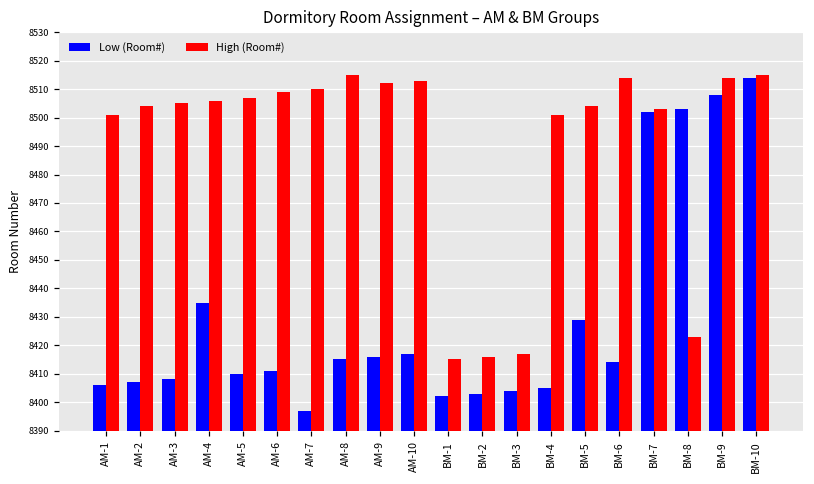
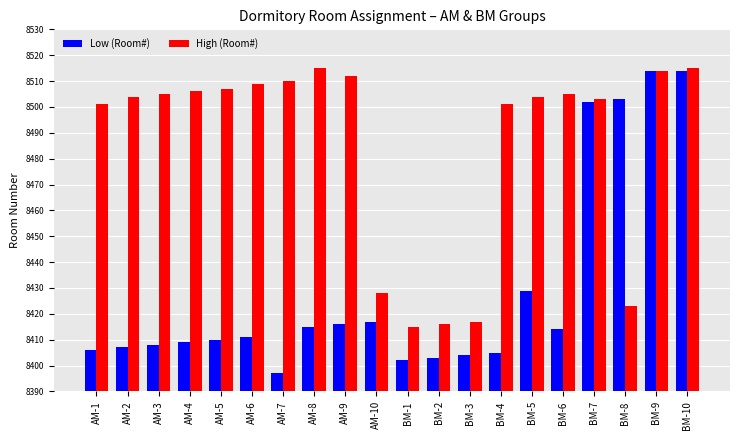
  {
    "Low (Room#)": {
      "AM-1": 8406,
      "AM-2": 8407,
      "AM-3": 8408,
-     "AM-4": 8435,
+     "AM-4": 8409,
      "AM-5": 8410,
      "AM-6": 8411,
      "AM-7": 8397,
      "AM-8": 8415,
      "AM-9": 8416,
      "AM-10": 8417,
      "BM-1": 8402,
      "BM-2": 8403,
      "BM-3": 8404,
      "BM-4": 8405,
      "BM-5": 8429,
      "BM-6": 8414,
      "BM-7": 8502,
      "BM-8": 8503,
-     "BM-9": 8508,
+     "BM-9": 8514,
      "BM-10": 8514
    },
    "High (Room#)": {
      "AM-1": 8501,
      "AM-2": 8504,
      "AM-3": 8505,
      "AM-4": 8506,
      "AM-5": 8507,
      "AM-6": 8509,
      "AM-7": 8510,
      "AM-8": 8515,
      "AM-9": 8512,
-     "AM-10": 8513,
+     "AM-10": 8428,
      "BM-1": 8415,
      "BM-2": 8416,
      "BM-3": 8417,
      "BM-4": 8501,
      "BM-5": 8504,
-     "BM-6": 8514,
+     "BM-6": 8505,
      "BM-7": 8503,
      "BM-8": 8423,
      "BM-9": 8514,
      "BM-10": 8515
    }
  }
